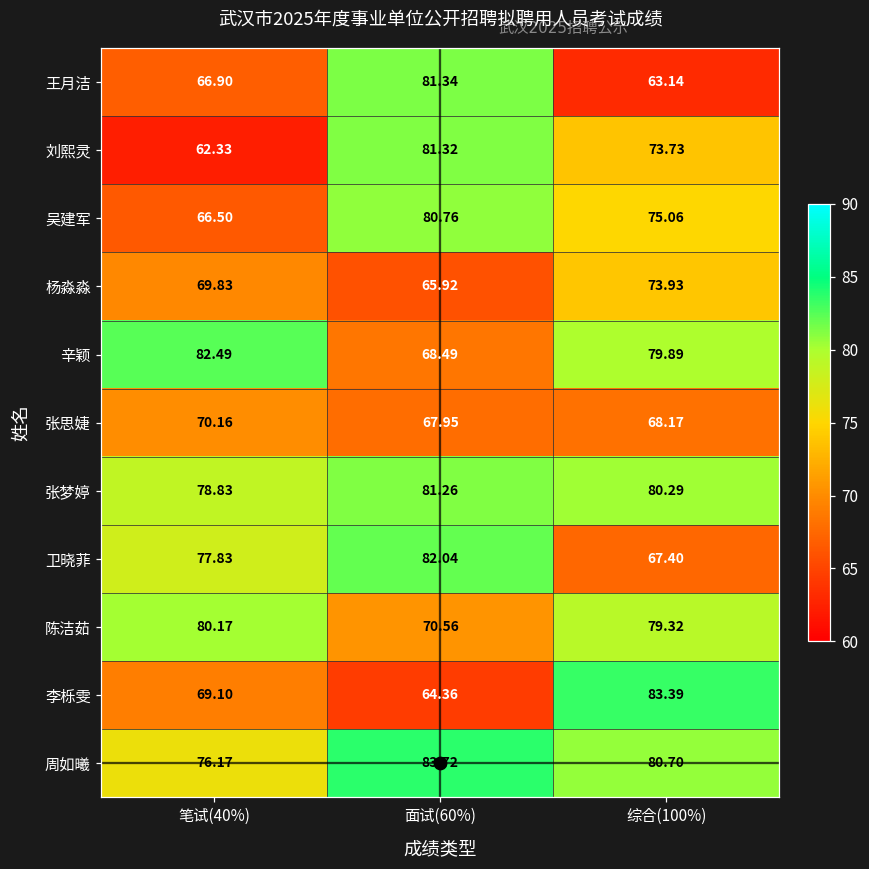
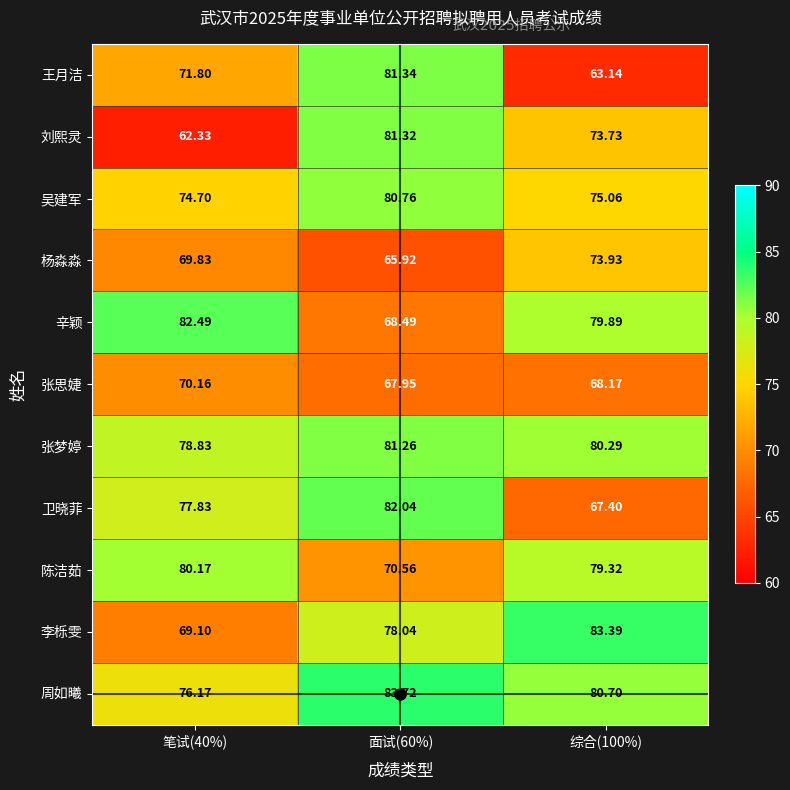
  {
    "王月洁": {
-     "笔试(40%)": 66.90,
+     "笔试(40%)": 71.80,
      "面试(60%)": 81.34,
      "综合(100%)": 63.14
    },
    "刘熙灵": {
      "笔试(40%)": 62.33,
      "面试(60%)": 81.32,
      "综合(100%)": 73.73
    },
    "吴建军": {
-     "笔试(40%)": 66.50,
+     "笔试(40%)": 74.70,
      "面试(60%)": 80.76,
      "综合(100%)": 75.06
    },
    "杨淼淼": {
      "笔试(40%)": 69.83,
      "面试(60%)": 65.92,
      "综合(100%)": 73.93
    },
    "辛颖": {
      "笔试(40%)": 82.49,
      "面试(60%)": 68.49,
      "综合(100%)": 79.89
    },
    "张思婕": {
      "笔试(40%)": 70.16,
      "面试(60%)": 67.95,
      "综合(100%)": 68.17
    },
    "张梦婷": {
      "笔试(40%)": 78.83,
      "面试(60%)": 81.26,
      "综合(100%)": 80.29
    },
    "卫晓菲": {
      "笔试(40%)": 77.83,
      "面试(60%)": 82.04,
      "综合(100%)": 67.40
    },
    "陈洁茹": {
      "笔试(40%)": 80.17,
      "面试(60%)": 70.56,
      "综合(100%)": 79.32
    },
    "李栎雯": {
      "笔试(40%)": 69.10,
-     "面试(60%)": 64.36,
+     "面试(60%)": 78.04,
      "综合(100%)": 83.39
    },
    "周如曦": {
      "笔试(40%)": 76.17,
      "综合(100%)": 80.70
    }
  }
